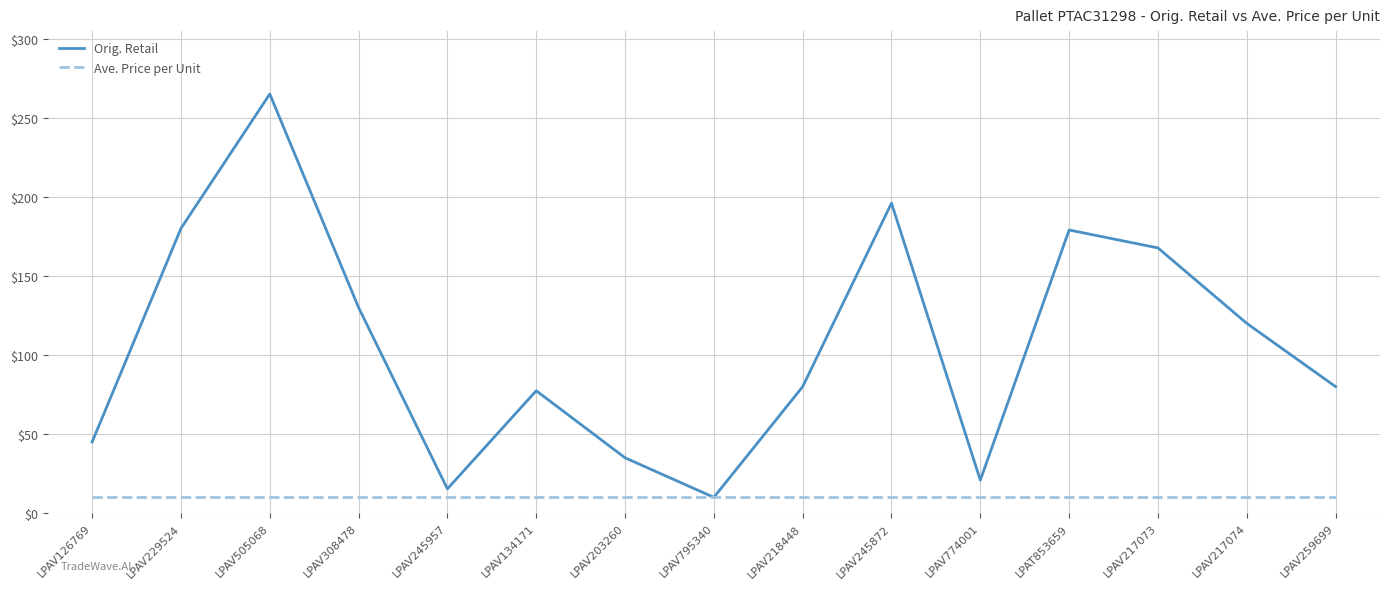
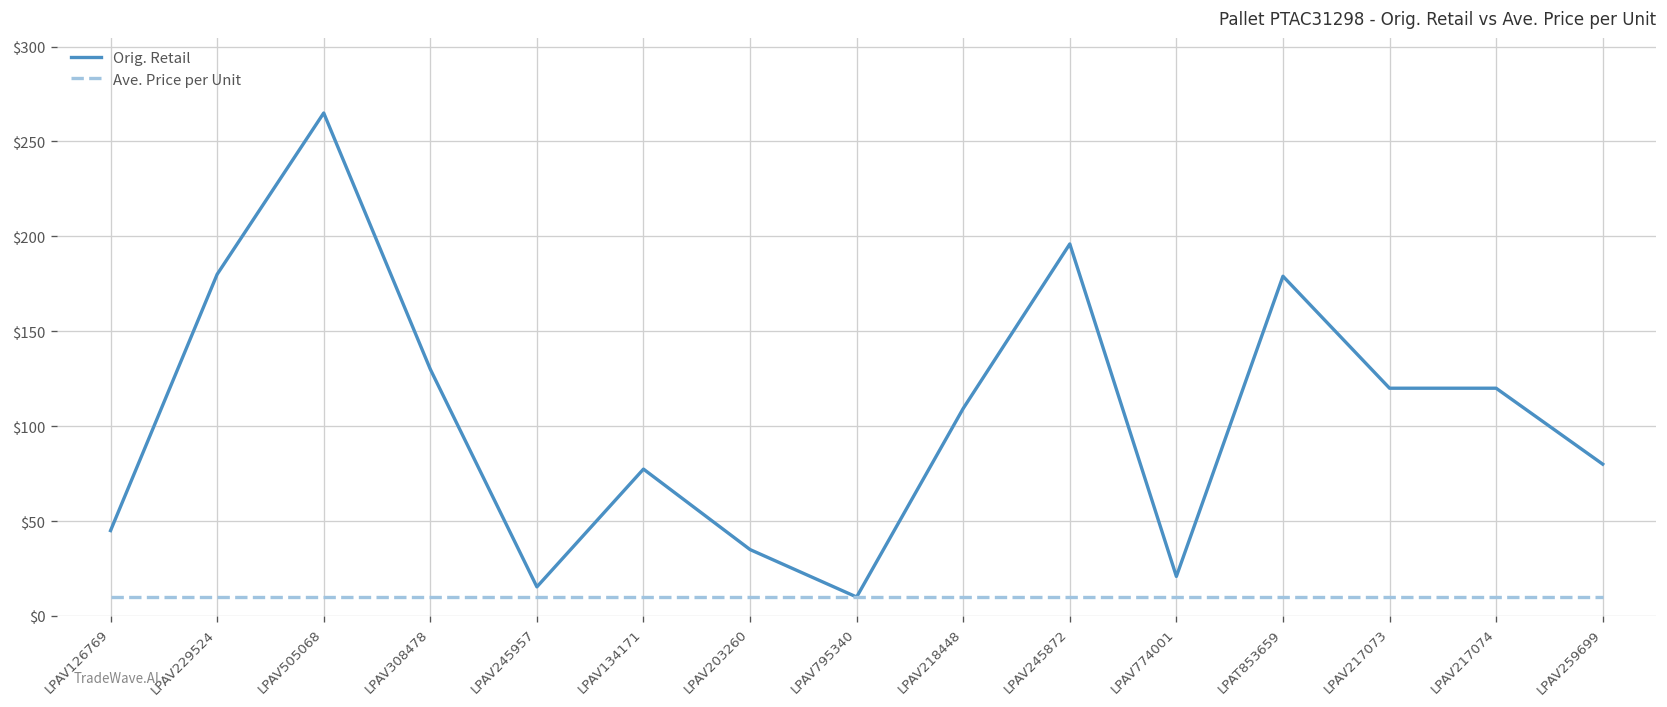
  {
    "Orig. Retail": {
      "LPAV126769": "$45",
      "LPAV229524": "$180",
      "LPAV505068": "$265",
      "LPAV308478": "$130",
      "LPAV245957": "$15",
      "LPAV134171": "$77",
      "LPAV203260": "$35",
-     "LPAV218448": "$80",
+     "LPAV218448": "$109",
      "LPAV245872": "$196",
      "LPAV774001": "$21",
      "LPAT853659": "$179",
-     "LPAV217073": "$168",
+     "LPAV217073": "$120",
      "LPAV217074": "$120",
      "LPAV259699": "$80"
    },
    "Ave. Price per Unit": {
      "LPAV126769": "$10",
      "LPAV229524": "$10",
      "LPAV505068": "$10",
      "LPAV308478": "$10",
      "LPAV245957": "$10",
      "LPAV134171": "$10",
      "LPAV203260": "$10",
      "LPAV218448": "$10",
      "LPAV245872": "$10",
      "LPAV774001": "$10",
      "LPAT853659": "$10",
      "LPAV217073": "$10",
      "LPAV217074": "$10",
      "LPAV259699": "$10"
    }
  }
